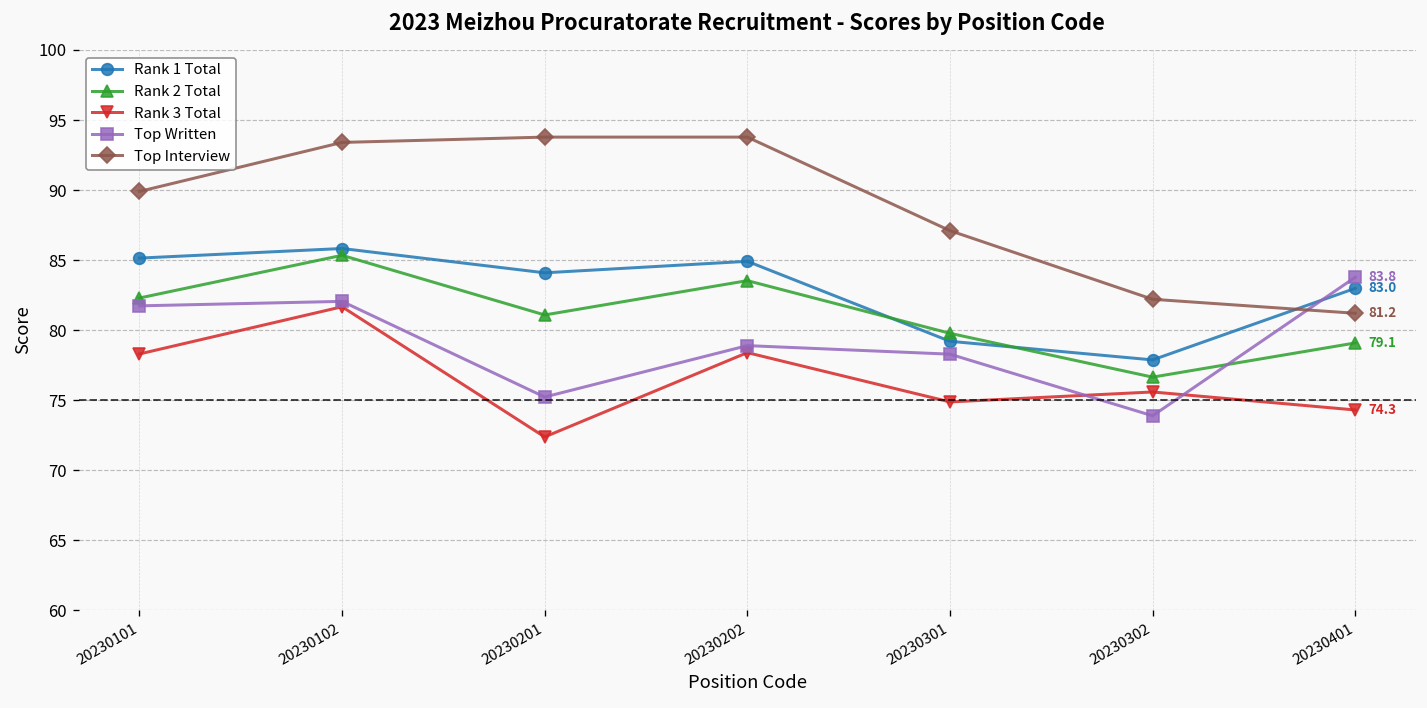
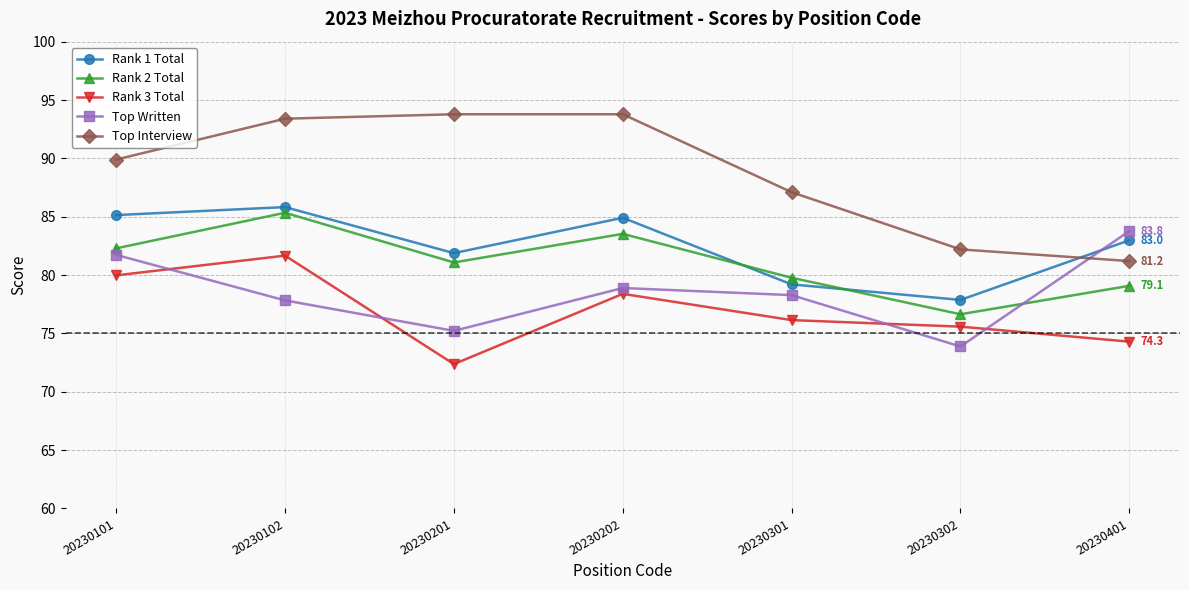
  {
    "Rank 1 Total": {
      "20230101": 85.1,
      "20230102": 85.8,
-     "20230201": 84.1,
+     "20230201": 81.9,
      "20230202": 84.9,
      "20230301": 79.2,
      "20230302": 77.9
    },
    "Rank 2 Total": {
      "20230401": 79.1
    },
    "Rank 3 Total": {
-     "20230101": 78.3,
+     "20230101": 80.0,
      "20230102": 81.7,
      "20230201": 72.4,
      "20230202": 78.4,
-     "20230301": 74.9,
+     "20230301": 76.1,
      "20230302": 75.6
    },
    "Top Written": {
      "20230101": 81.7,
-     "20230102": 82.1,
+     "20230102": 77.8,
      "20230201": 75.2,
      "20230202": 78.9,
      "20230301": 78.3,
      "20230302": 73.9
    },
    "Top Interview": {
      "20230401": 81.2
    }
  }
